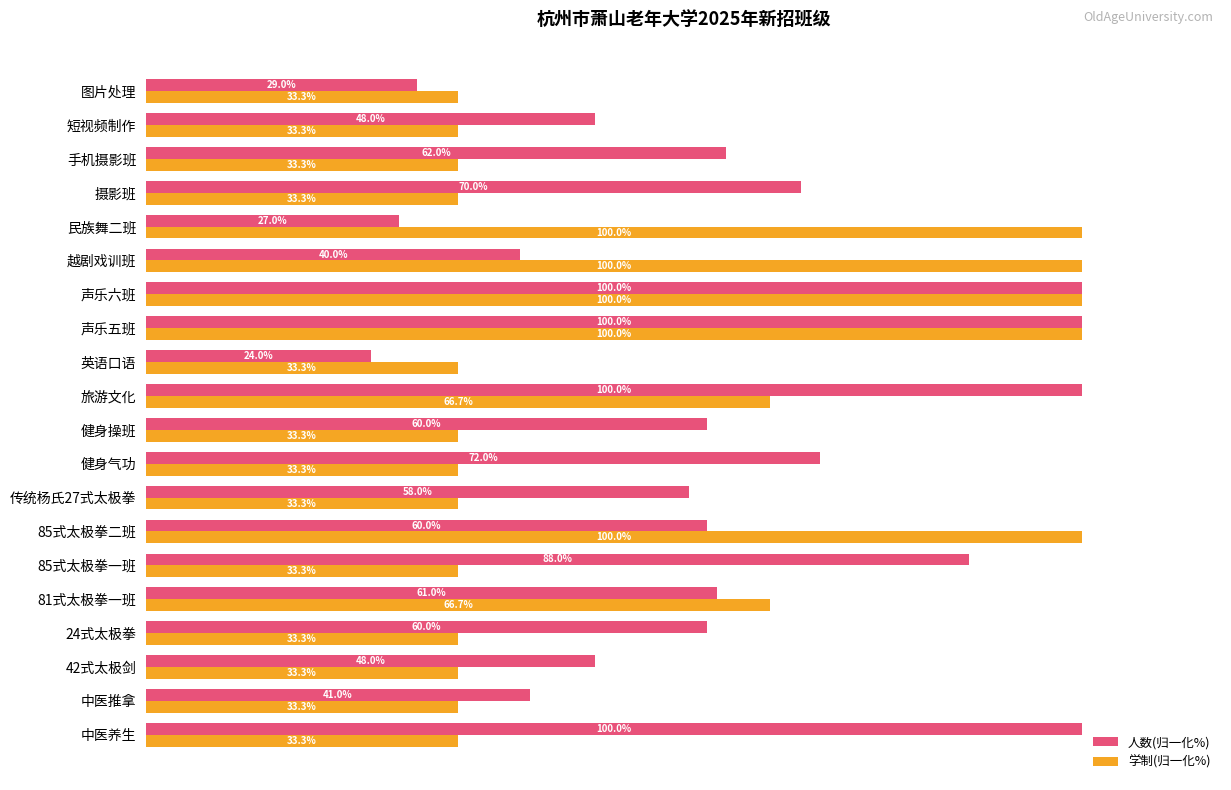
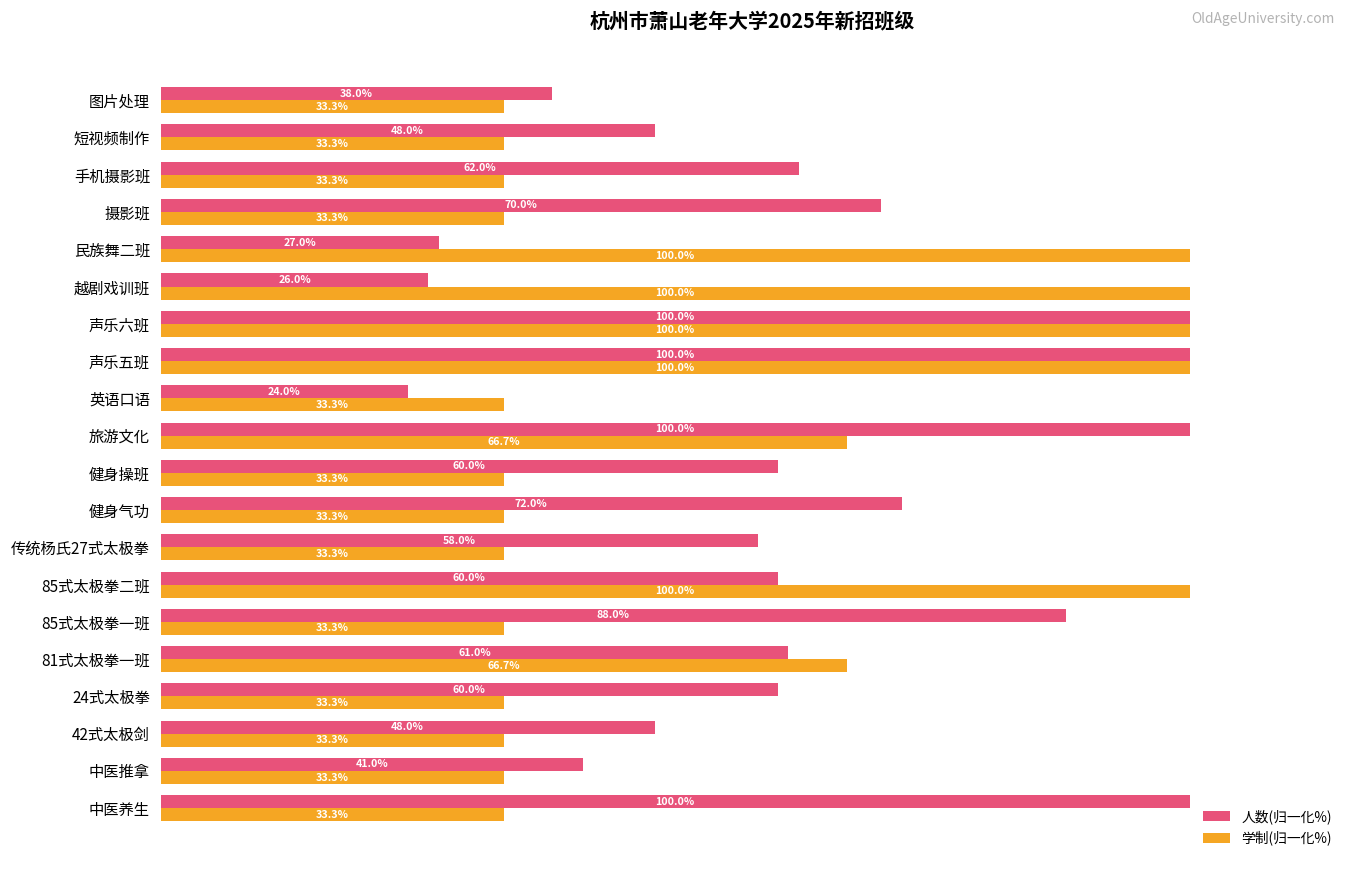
  {
    "人数(归一化%)": {
-     "图片处理": "29.0%",
+     "图片处理": "38.0%",
      "短视频制作": "48.0%",
      "手机摄影班": "62.0%",
      "摄影班": "70.0%",
      "民族舞二班": "27.0%",
-     "越剧戏训班": "40.0%",
+     "越剧戏训班": "26.0%",
      "声乐六班": "100.0%",
      "声乐五班": "100.0%",
      "英语口语": "24.0%",
      "旅游文化": "100.0%",
      "健身操班": "60.0%",
      "健身气功": "72.0%",
      "传统杨氏27式太极拳": "58.0%",
      "85式太极拳二班": "60.0%",
      "85式太极拳一班": "88.0%",
      "81式太极拳一班": "61.0%",
      "24式太极拳": "60.0%",
      "42式太极剑": "48.0%",
      "中医推拿": "41.0%",
      "中医养生": "100.0%"
    },
    "学制(归一化%)": {
      "图片处理": "33.3%",
      "短视频制作": "33.3%",
      "手机摄影班": "33.3%",
      "摄影班": "33.3%",
      "民族舞二班": "100.0%",
      "越剧戏训班": "100.0%",
      "声乐六班": "100.0%",
      "声乐五班": "100.0%",
      "英语口语": "33.3%",
      "旅游文化": "66.7%",
      "健身操班": "33.3%",
      "健身气功": "33.3%",
      "传统杨氏27式太极拳": "33.3%",
      "85式太极拳二班": "100.0%",
      "85式太极拳一班": "33.3%",
      "81式太极拳一班": "66.7%",
      "24式太极拳": "33.3%",
      "42式太极剑": "33.3%",
      "中医推拿": "33.3%",
      "中医养生": "33.3%"
    }
  }
